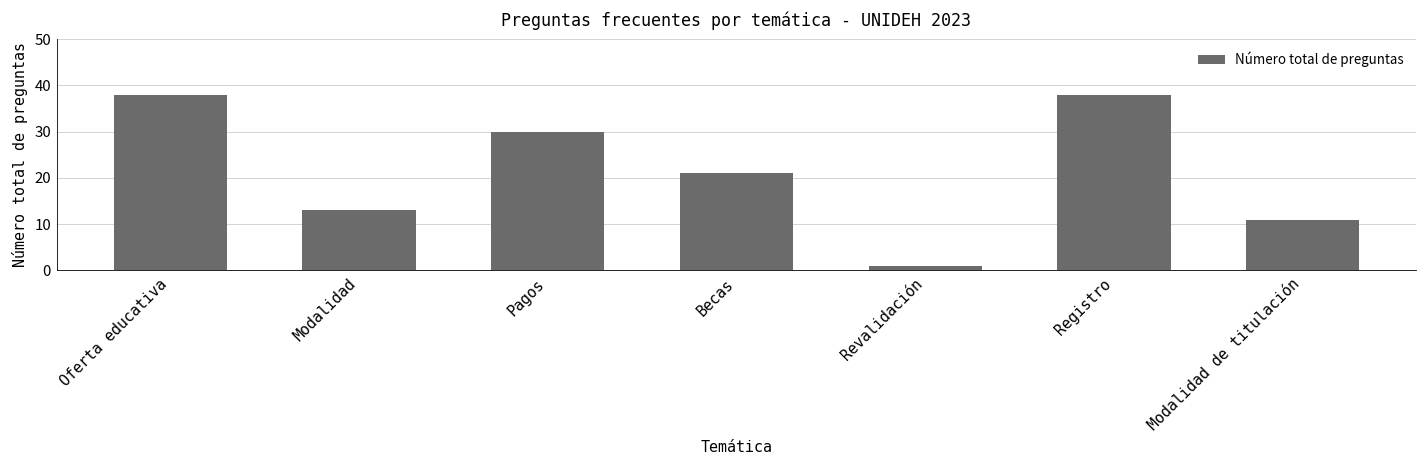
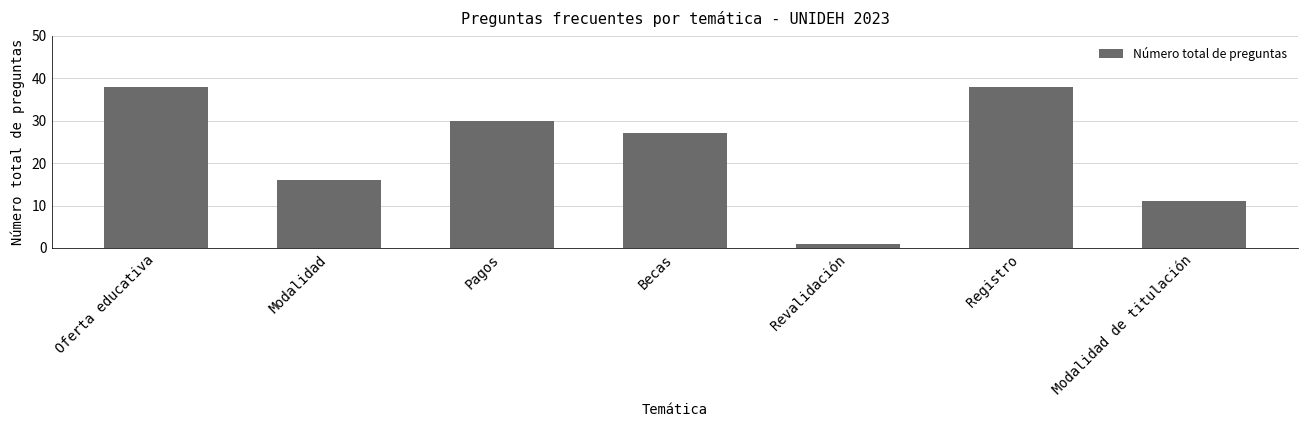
  {
    "Oferta educativa": 38,
-   "Modalidad": 13,
+   "Modalidad": 16,
    "Pagos": 30,
-   "Becas": 21,
+   "Becas": 27,
    "Revalidación": 1,
    "Registro": 38,
    "Modalidad de titulación": 11
  }
